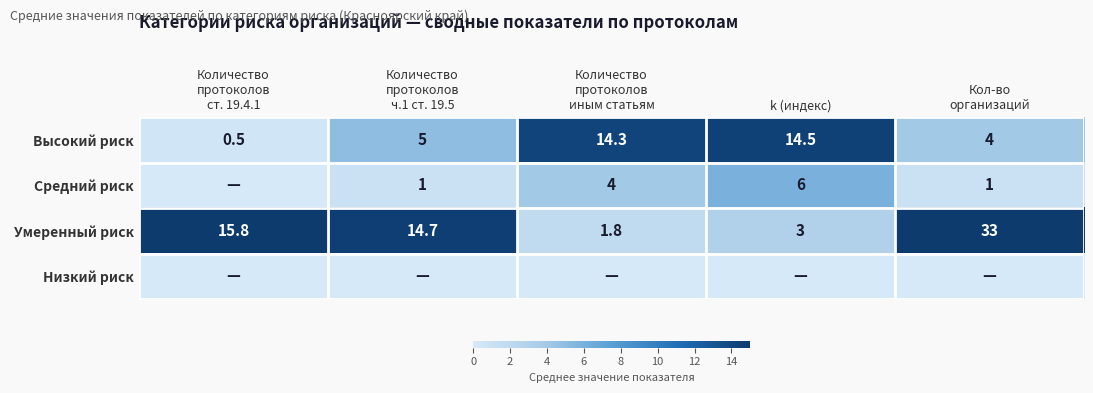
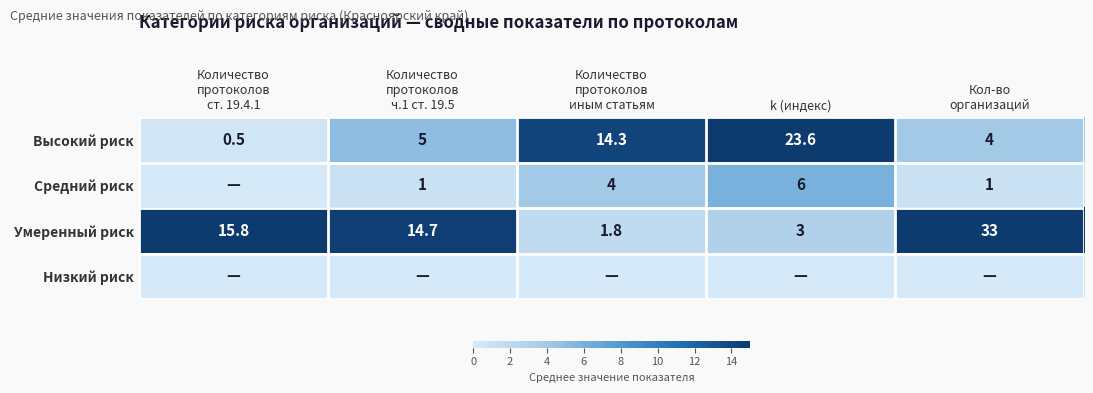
  {
    "Высокий риск": {
      "Количество протоколов ст. 19.4.1": 0.5,
      "Количество протоколов ч.1 ст. 19.5": 5,
      "Количество протоколов иным статьям": 14.3,
-     "k (индекс)": 14.5,
+     "k (индекс)": 23.6,
      "Кол-во организаций": 4
    },
    "Средний риск": {
      "Количество протоколов ч.1 ст. 19.5": 1,
      "Количество протоколов иным статьям": 4,
      "k (индекс)": 6,
      "Кол-во организаций": 1
    },
    "Умеренный риск": {
      "Количество протоколов ст. 19.4.1": 15.8,
      "Количество протоколов ч.1 ст. 19.5": 14.7,
      "Количество протоколов иным статьям": 1.8,
      "k (индекс)": 3,
      "Кол-во организаций": 33
    }
  }
